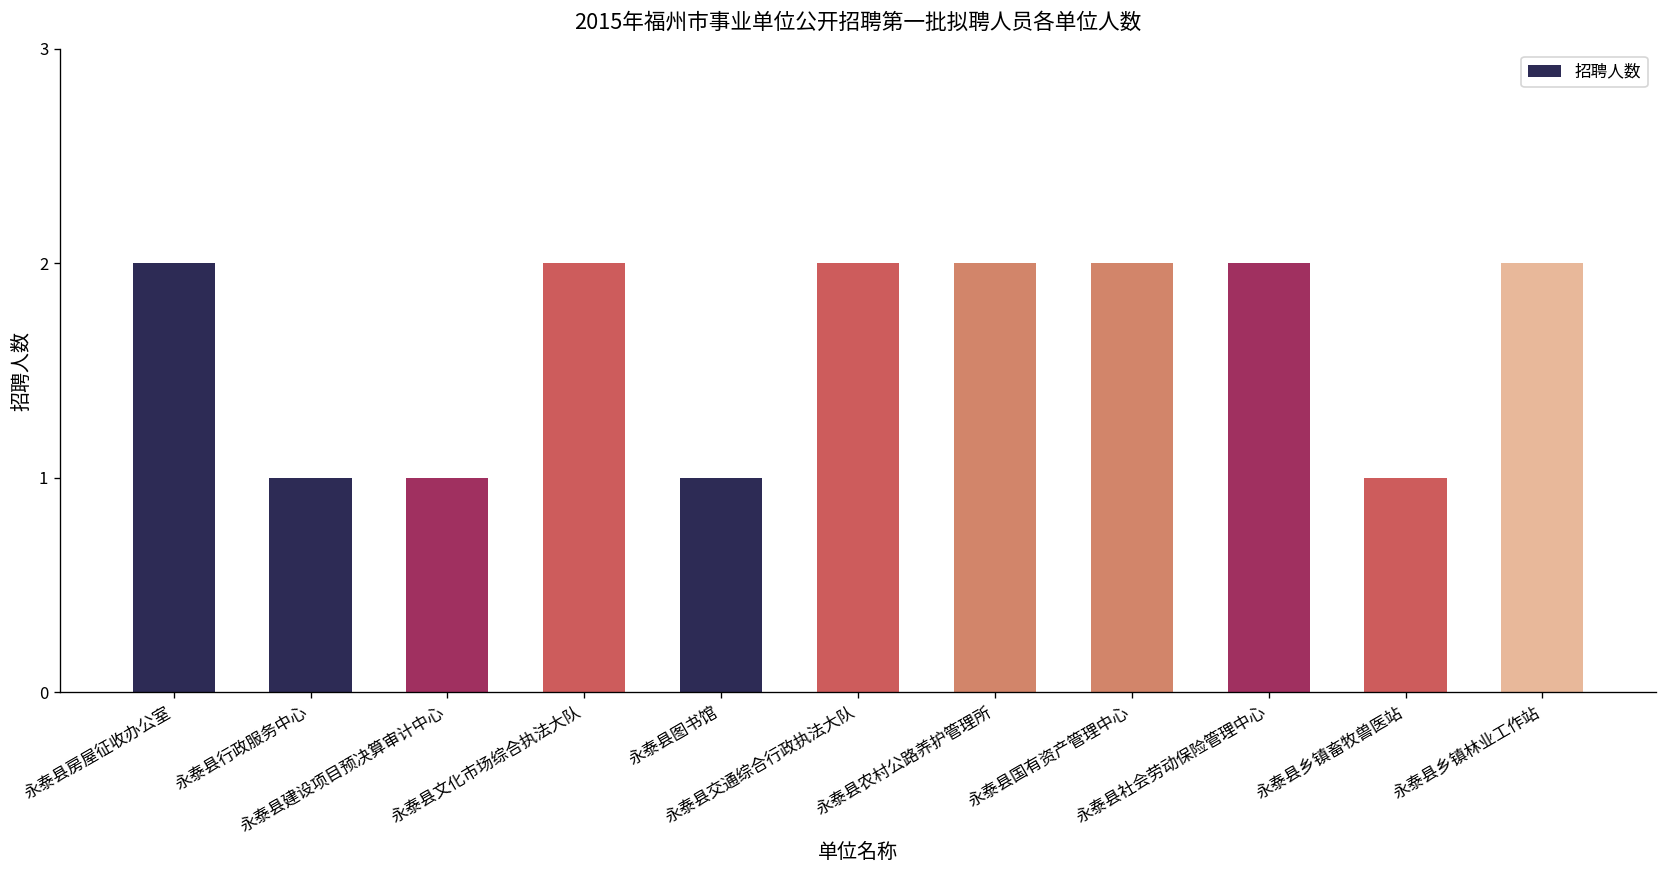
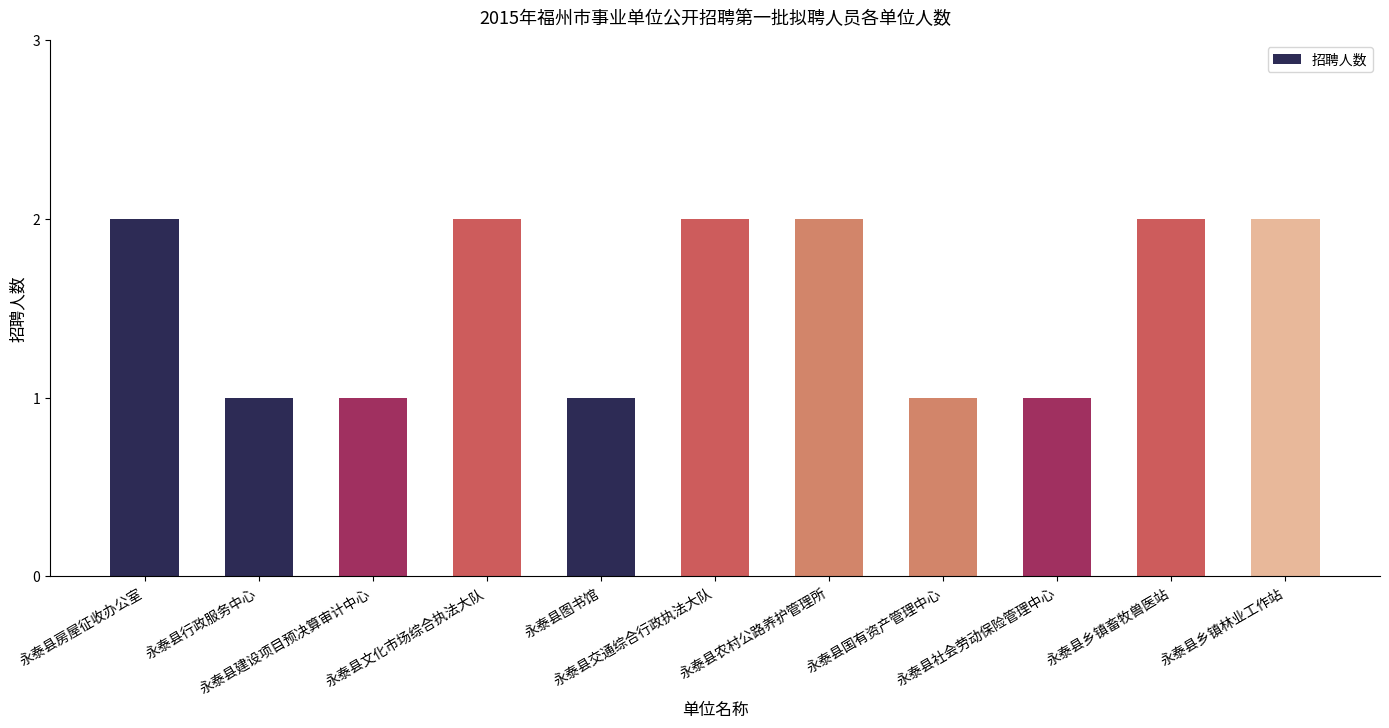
  {
    "永泰县房屋征收办公室": 2,
    "永泰县行政服务中心": 1,
    "永泰县建设项目预决算审计中心": 1,
    "永泰县文化市场综合执法大队": 2,
    "永泰县图书馆": 1,
    "永泰县交通综合行政执法大队": 2,
    "永泰县农村公路养护管理所": 2,
-   "永泰县国有资产管理中心": 2,
-   "永泰县社会劳动保险管理中心": 2,
-   "永泰县乡镇畜牧兽医站": 1,
+   "永泰县国有资产管理中心": 1,
+   "永泰县社会劳动保险管理中心": 1,
+   "永泰县乡镇畜牧兽医站": 2,
    "永泰县乡镇林业工作站": 2
  }
